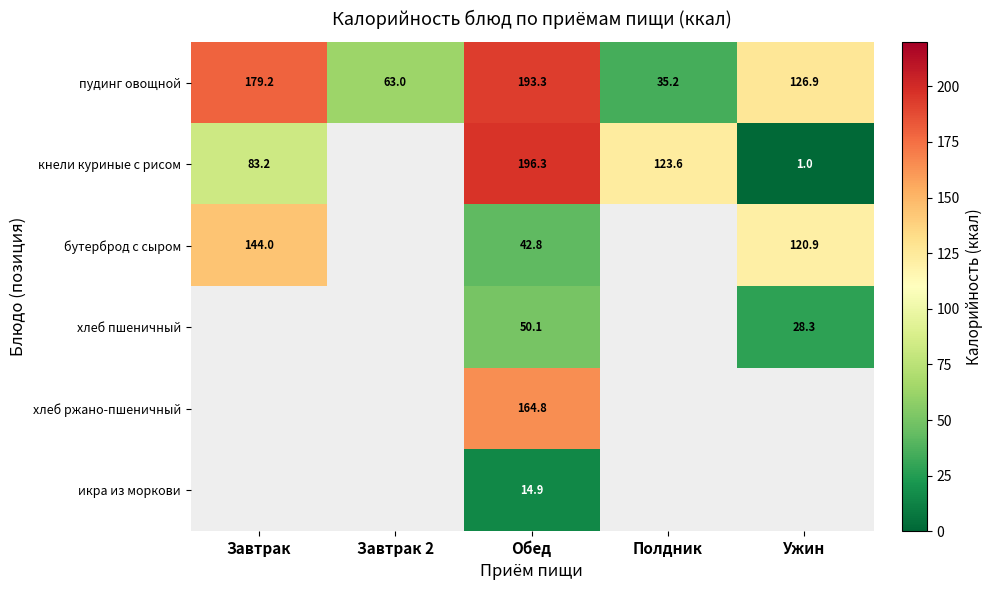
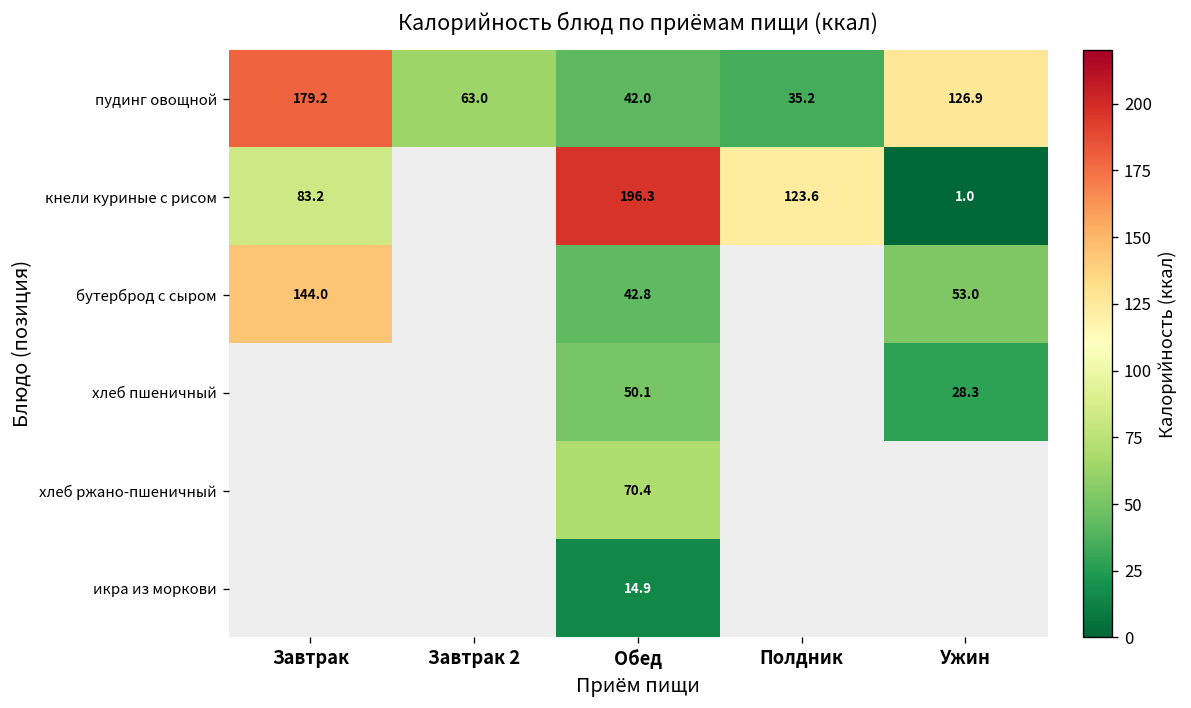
  {
    "пудинг овощной": {
      "Завтрак": 179.2,
      "Завтрак 2": 63.0,
-     "Обед": 193.3,
+     "Обед": 42.0,
      "Полдник": 35.2,
      "Ужин": 126.9
    },
    "кнели куриные с рисом": {
      "Завтрак": 83.2,
      "Обед": 196.3,
      "Полдник": 123.6,
      "Ужин": 1.0
    },
    "бутерброд с сыром": {
      "Завтрак": 144.0,
      "Обед": 42.8,
-     "Ужин": 120.9
+     "Ужин": 53.0
    },
    "хлеб пшеничный": {
      "Обед": 50.1,
      "Ужин": 28.3
    },
    "хлеб ржано-пшеничный": {
-     "Обед": 164.8
+     "Обед": 70.4
    },
    "икра из моркови": {
      "Обед": 14.9
    }
  }
